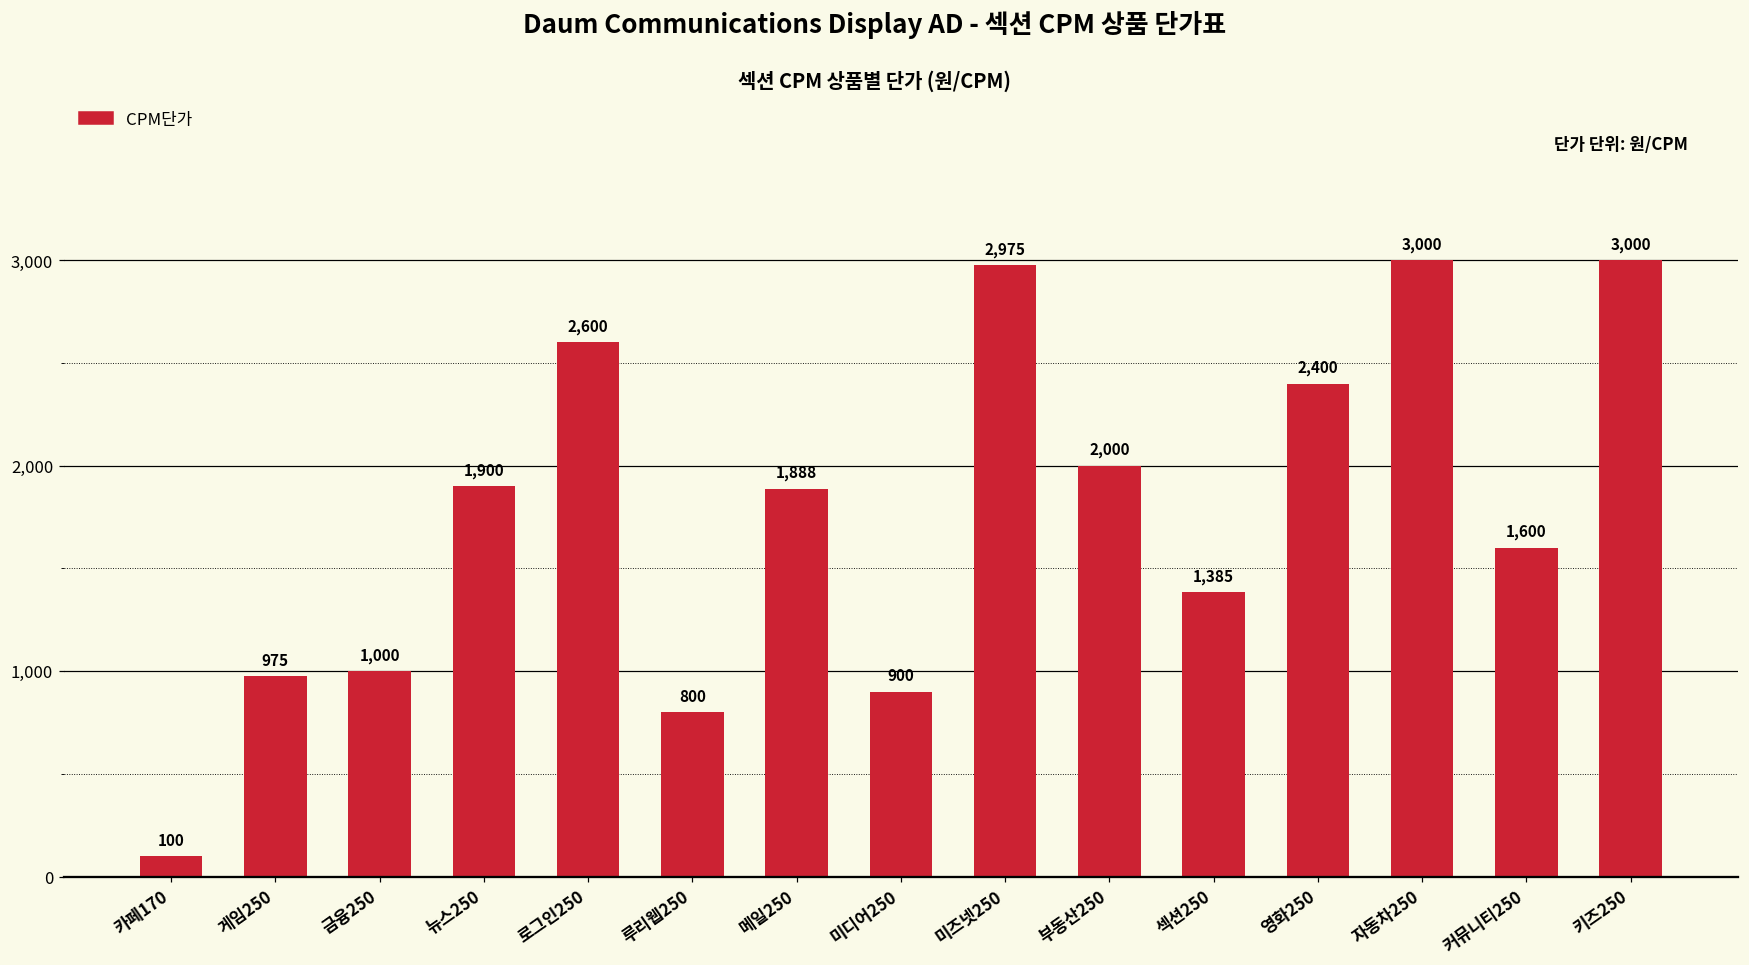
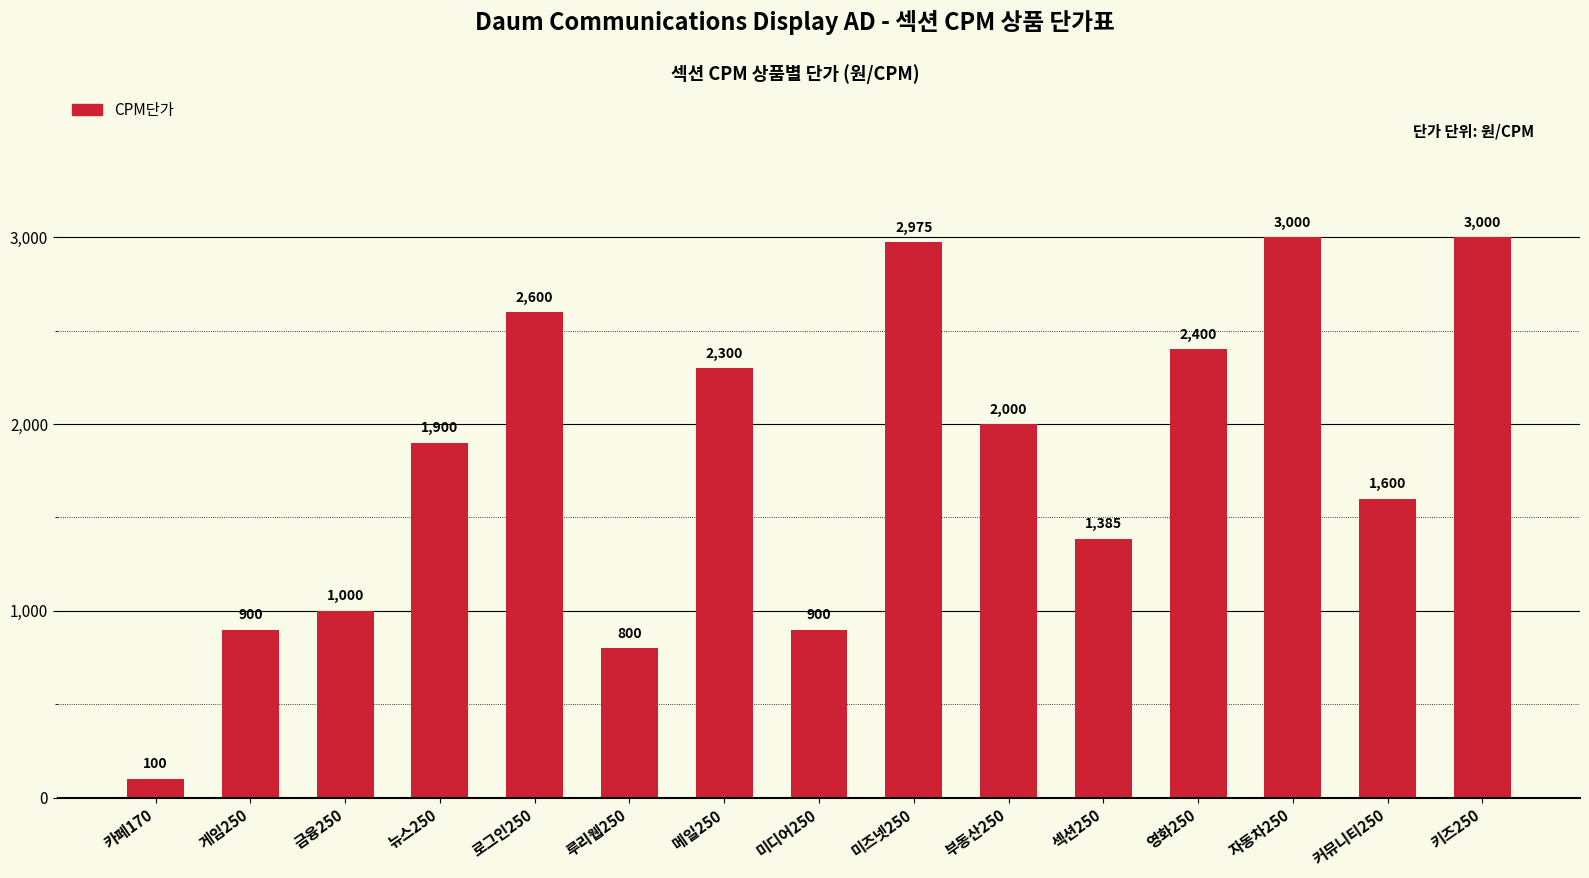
  {
    "카페170": "100",
-   "게임250": "975",
+   "게임250": "900",
    "금융250": "1,000",
    "뉴스250": "1,900",
    "로그인250": "2,600",
    "루리웹250": "800",
-   "메일250": "1,888",
+   "메일250": "2,300",
    "미디어250": "900",
    "미즈넷250": "2,975",
    "부동산250": "2,000",
    "섹션250": "1,385",
    "영화250": "2,400",
    "자동차250": "3,000",
    "커뮤니티250": "1,600",
    "키즈250": "3,000"
  }
